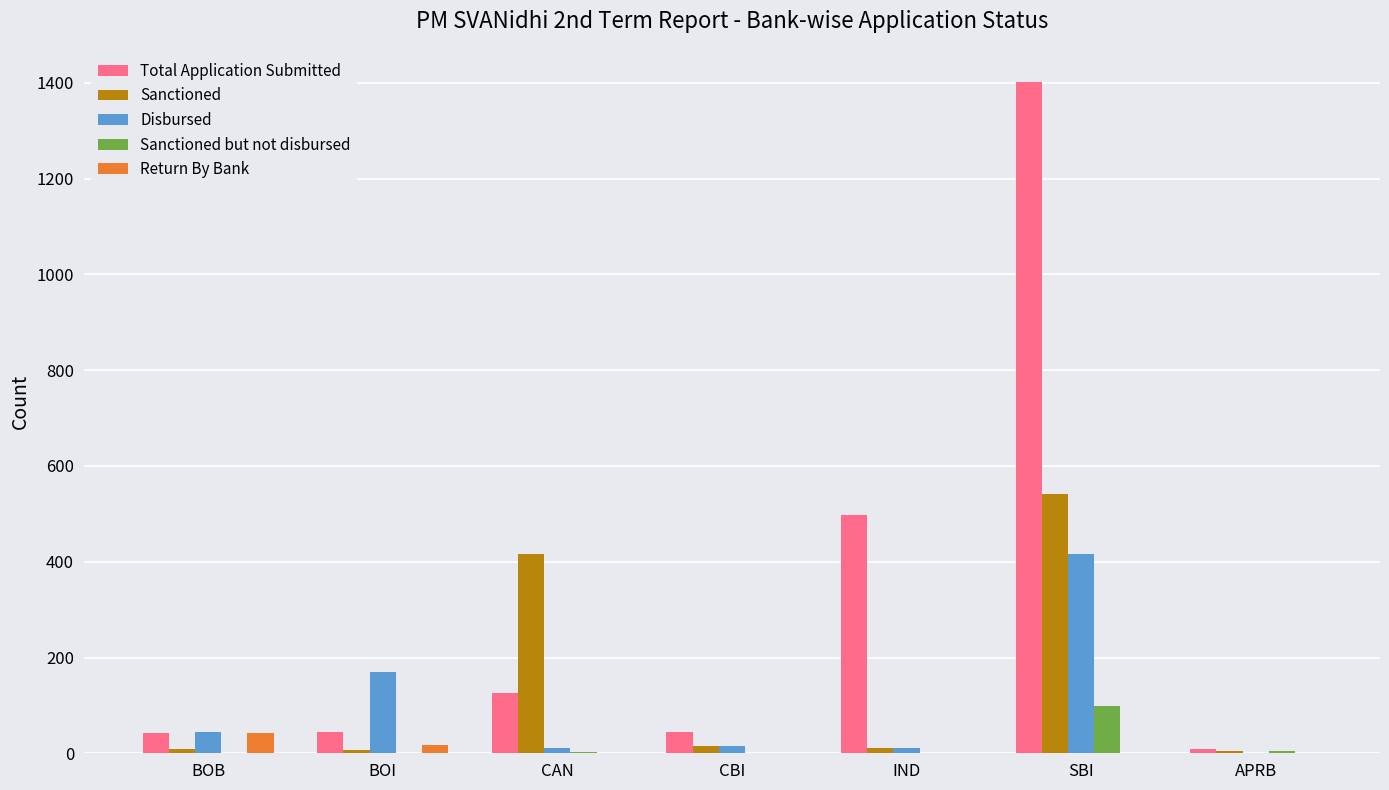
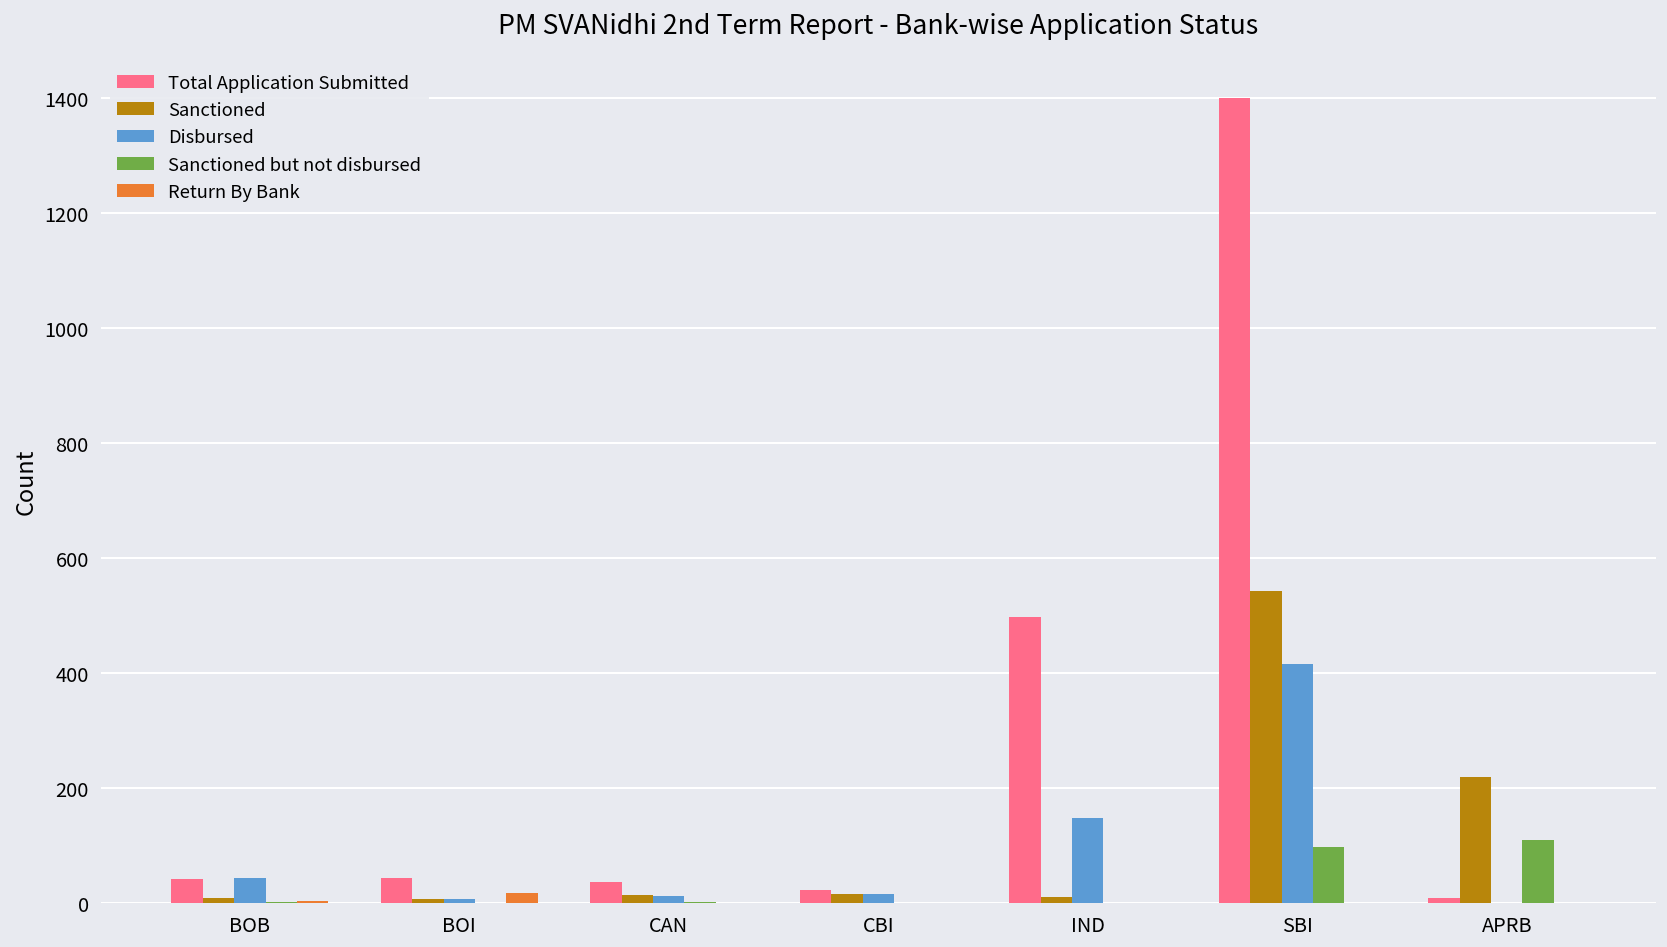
  {
    "Total Application Submitted": {
      "BOB": 40,
      "BOI": 40,
-     "CAN": 130,
-     "CBI": 50,
+     "CAN": 40,
+     "CBI": 20,
      "IND": 500,
      "SBI": 1400,
      "APRB": 10
    },
    "Sanctioned": {
      "BOB": 10,
      "BOI": 10,
-     "CAN": 420,
+     "CAN": 10,
      "CBI": 20,
      "IND": 10,
      "SBI": 540,
-     "APRB": 0
+     "APRB": 220
    },
    "Disbursed": {
      "BOB": 40,
-     "BOI": 170,
+     "BOI": 10,
      "CAN": 10,
      "CBI": 20,
-     "IND": 10,
+     "IND": 150,
      "SBI": 420,
      "APRB": 0
    },
    "Sanctioned but not disbursed": {
      "BOI": 0,
      "CBI": 0,
      "IND": 0,
      "SBI": 100,
-     "APRB": 0
+     "APRB": 110
    },
    "Return By Bank": {
-     "BOB": 40,
+     "BOB": 0,
      "BOI": 20,
      "CAN": 0,
      "CBI": 0,
      "IND": 0,
      "SBI": 0,
      "APRB": 0
    }
  }
